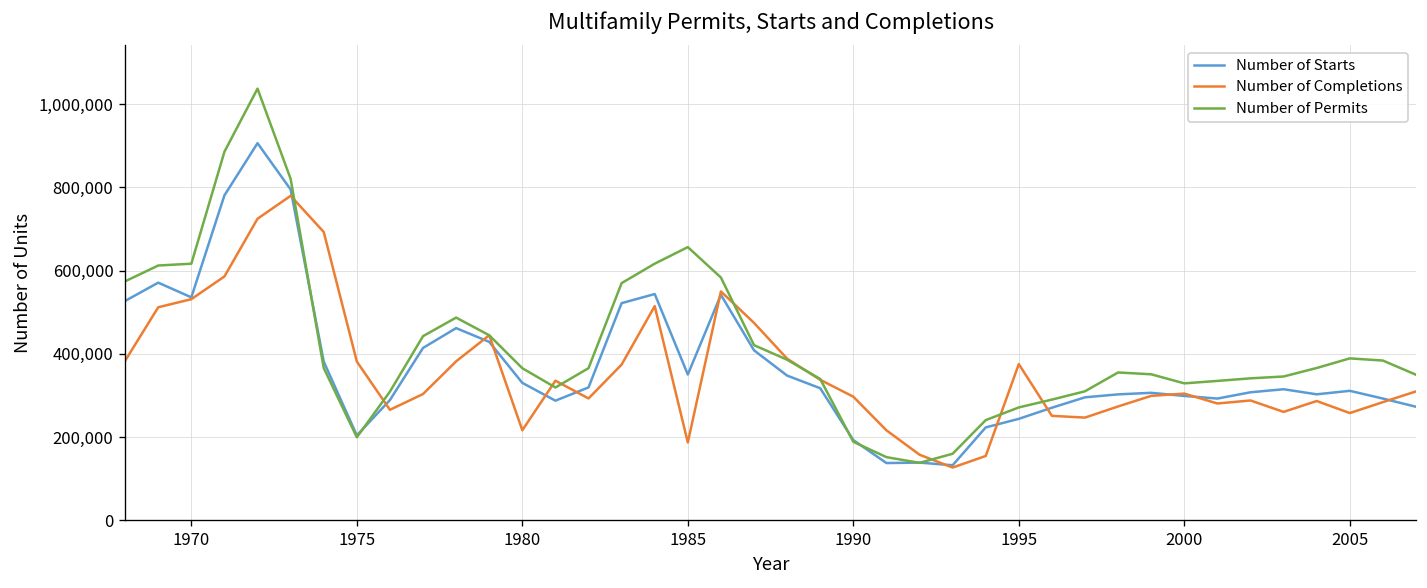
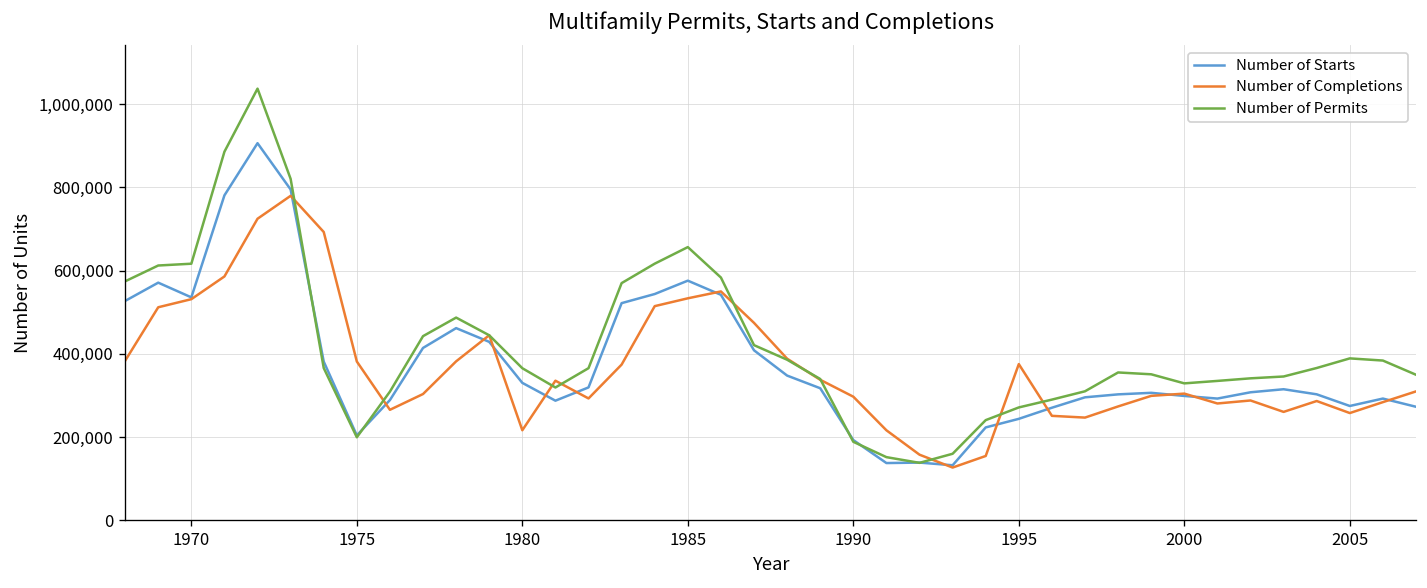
  {
    "Number of Starts": {
      "1980": "330,000",
-     "1985": "350,000",
+     "1985": "580,000",
      "1995": "240,000",
-     "2005": "310,000"
+     "2005": "280,000"
    },
    "Number of Completions": {
      "1975": "380,000",
      "1980": "220,000",
-     "1985": "190,000",
+     "1985": "530,000",
      "1990": "300,000",
      "1995": "380,000",
      "2005": "260,000"
    },
    "Number of Permits": {
      "1970": "620,000",
      "1980": "370,000",
      "1985": "660,000",
      "1995": "270,000",
      "2000": "330,000",
      "2005": "390,000"
    }
  }
